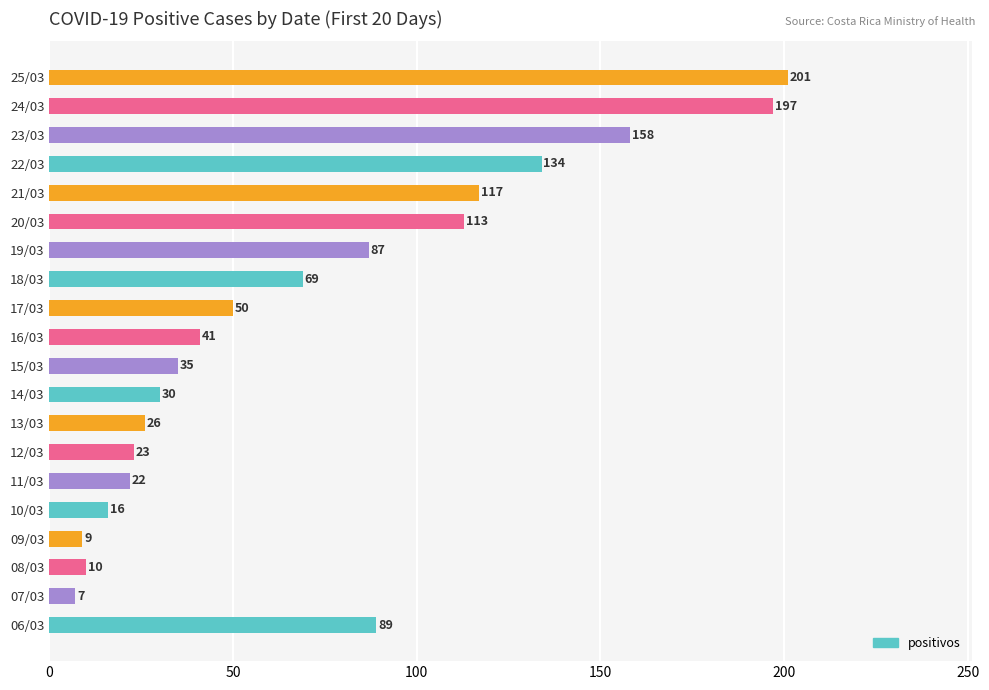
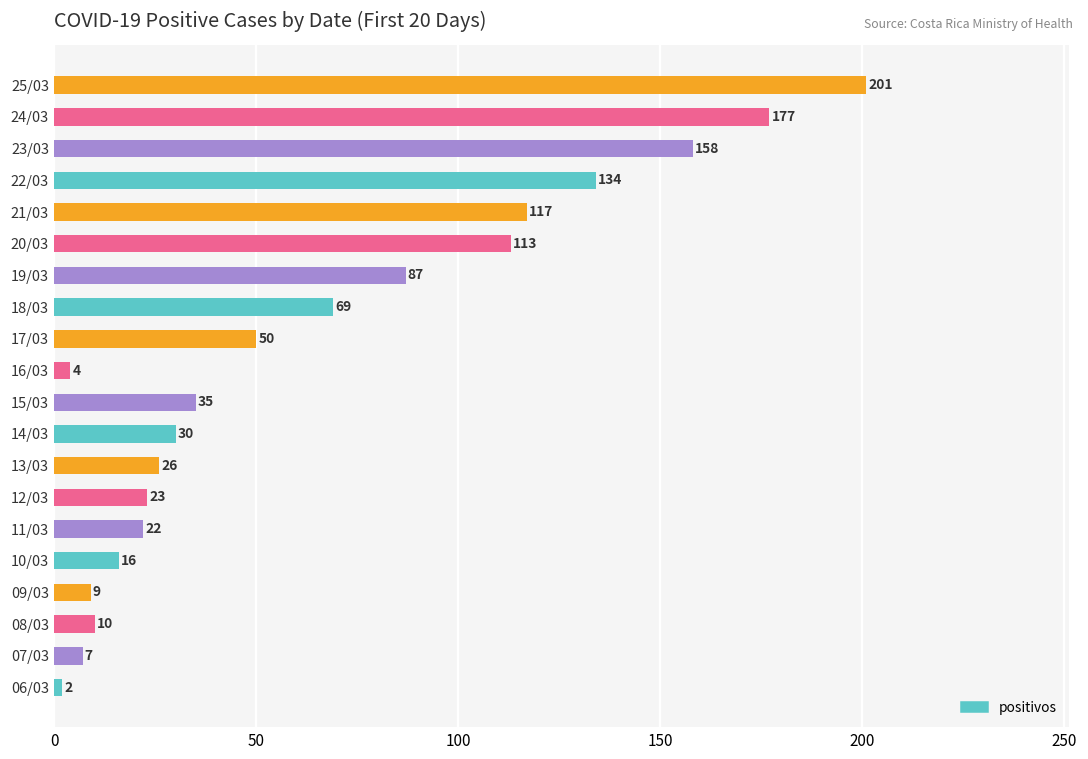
  {
    "25/03": 201,
-   "24/03": 197,
+   "24/03": 177,
    "23/03": 158,
    "22/03": 134,
    "21/03": 117,
    "20/03": 113,
    "19/03": 87,
    "18/03": 69,
    "17/03": 50,
-   "16/03": 41,
+   "16/03": 4,
    "15/03": 35,
    "14/03": 30,
    "13/03": 26,
    "12/03": 23,
    "11/03": 22,
    "10/03": 16,
    "09/03": 9,
    "08/03": 10,
    "07/03": 7,
-   "06/03": 89
+   "06/03": 2
  }
